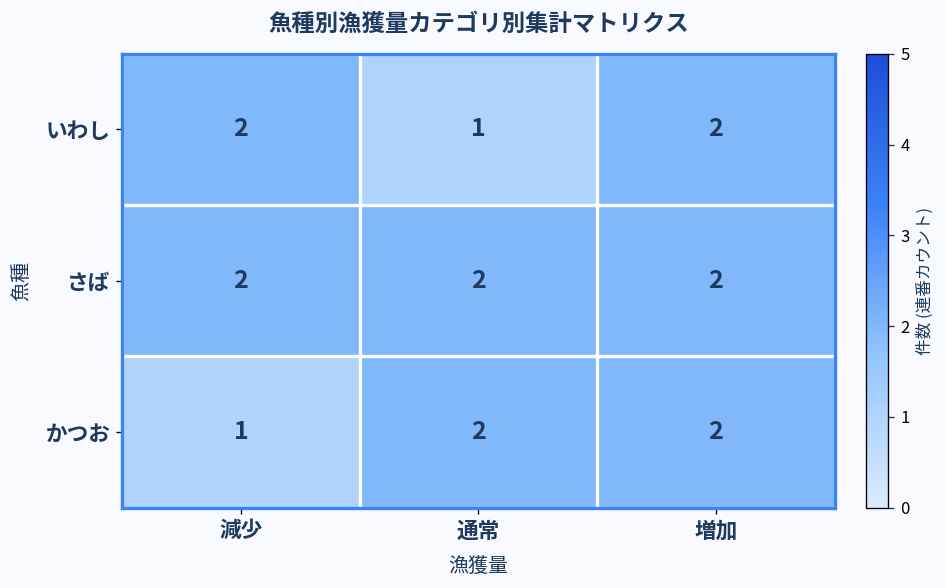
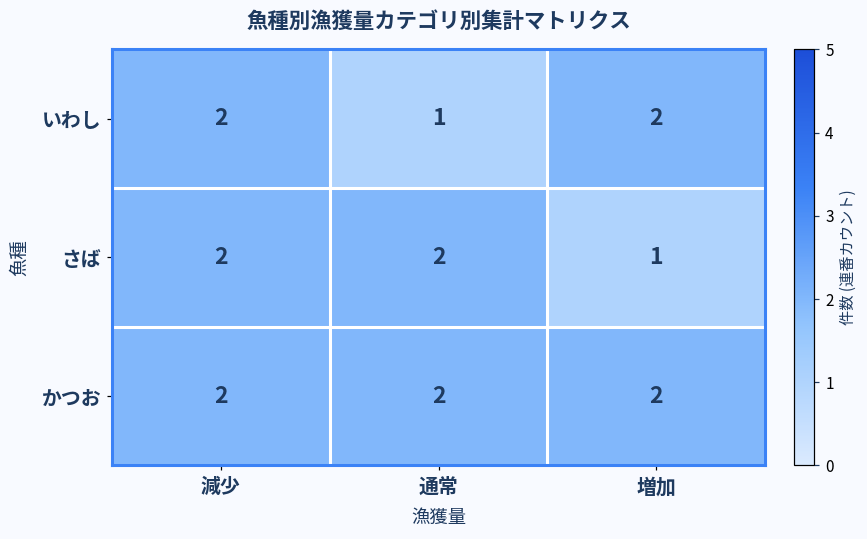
  {
    "いわし": {
      "減少": 2,
      "通常": 1,
      "増加": 2
    },
    "さば": {
      "減少": 2,
      "通常": 2,
-     "増加": 2
+     "増加": 1
    },
    "かつお": {
-     "減少": 1,
+     "減少": 2,
      "通常": 2,
      "増加": 2
    }
  }
